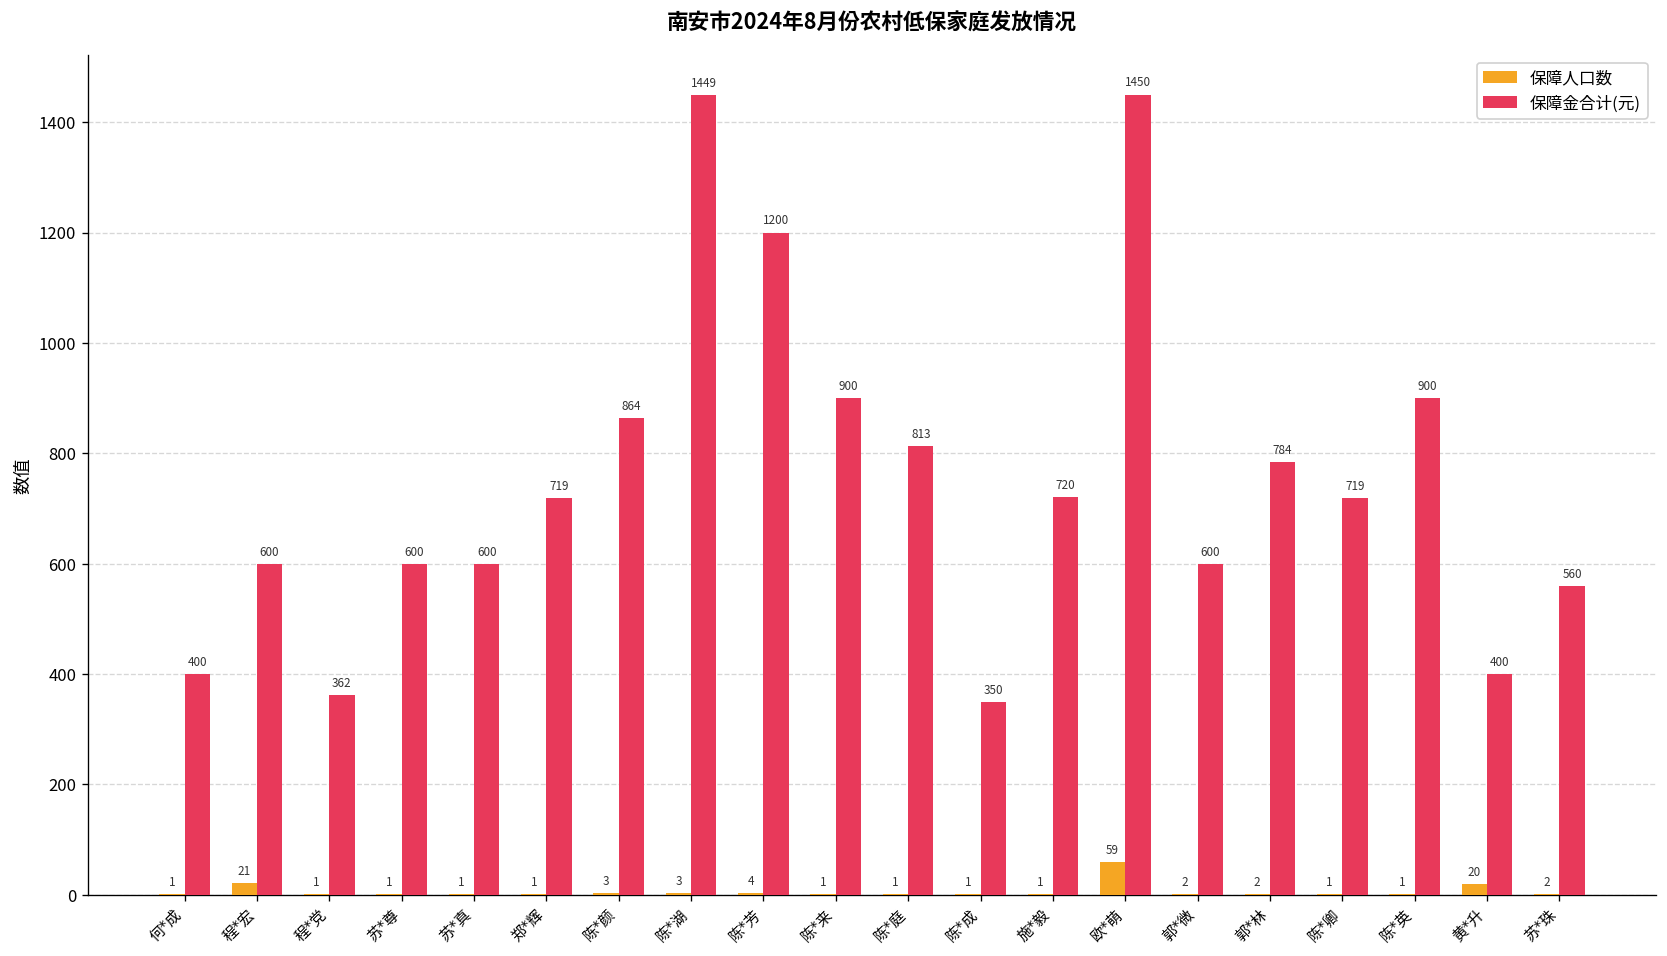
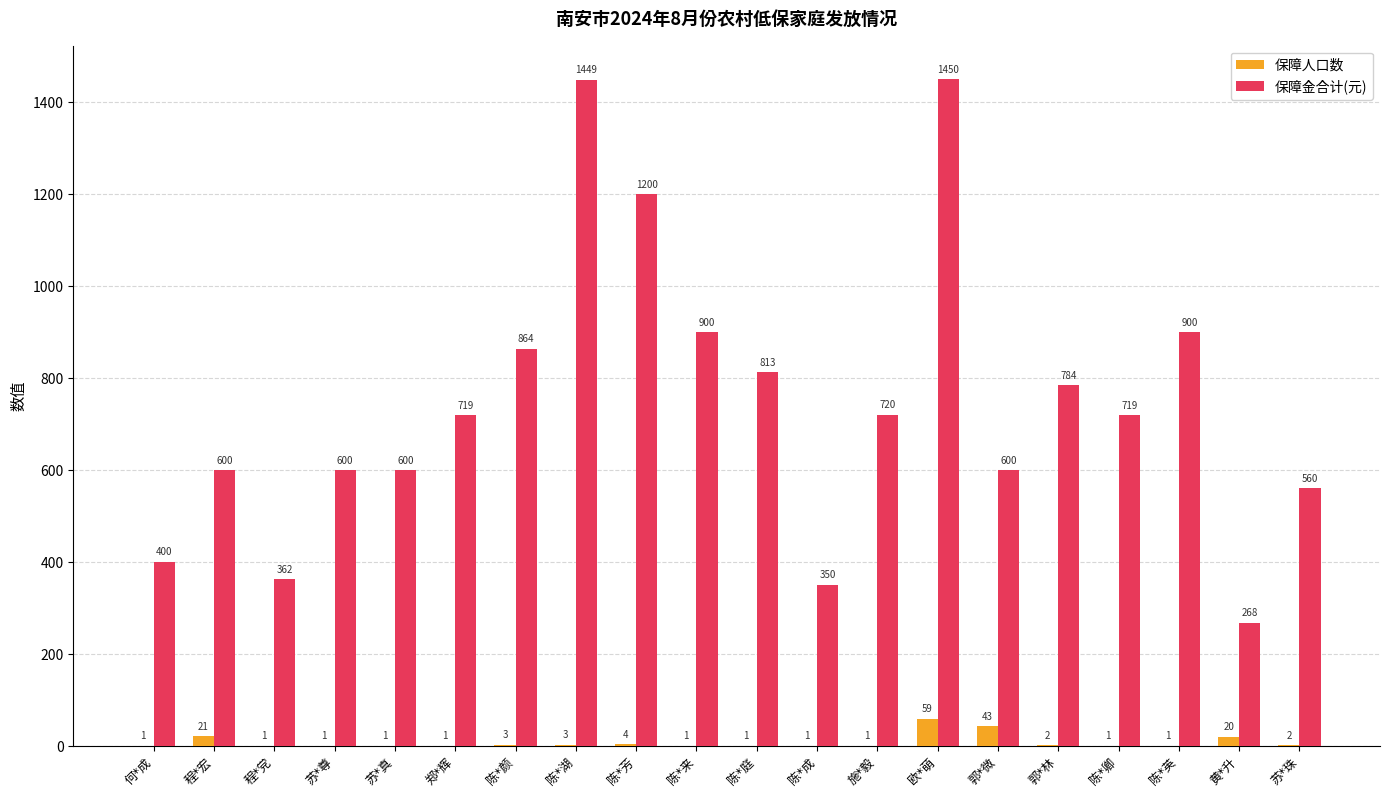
  {
    "保障人口数": {
      "何*成": 1,
      "程*宏": 21,
      "程*党": 1,
      "苏*尊": 1,
      "苏*真": 1,
      "郑*辉": 1,
      "陈*颜": 3,
      "陈*湖": 3,
      "陈*芳": 4,
      "陈*来": 1,
      "陈*庭": 1,
      "陈*成": 1,
      "施*毅": 1,
      "欧*萌": 59,
-     "郭*微": 2,
+     "郭*微": 43,
      "郭*林": 2,
      "陈*卿": 1,
      "陈*英": 1,
      "黄*升": 20,
      "苏*珠": 2
    },
    "保障金合计(元)": {
      "何*成": 400,
      "程*宏": 600,
      "程*党": 362,
      "苏*尊": 600,
      "苏*真": 600,
      "郑*辉": 719,
      "陈*颜": 864,
      "陈*湖": 1449,
      "陈*芳": 1200,
      "陈*来": 900,
      "陈*庭": 813,
      "陈*成": 350,
      "施*毅": 720,
      "欧*萌": 1450,
      "郭*微": 600,
      "郭*林": 784,
      "陈*卿": 719,
      "陈*英": 900,
-     "黄*升": 400,
+     "黄*升": 268,
      "苏*珠": 560
    }
  }
